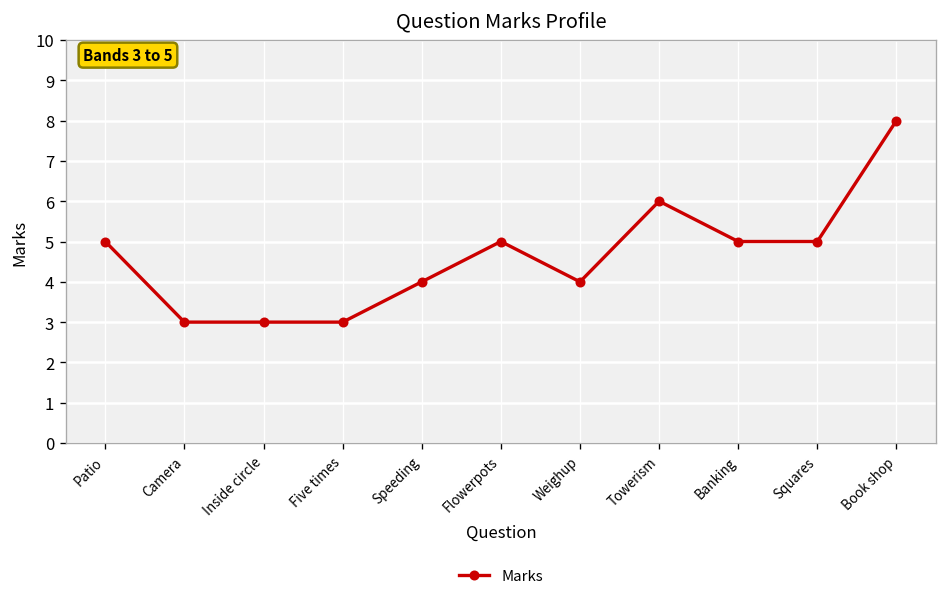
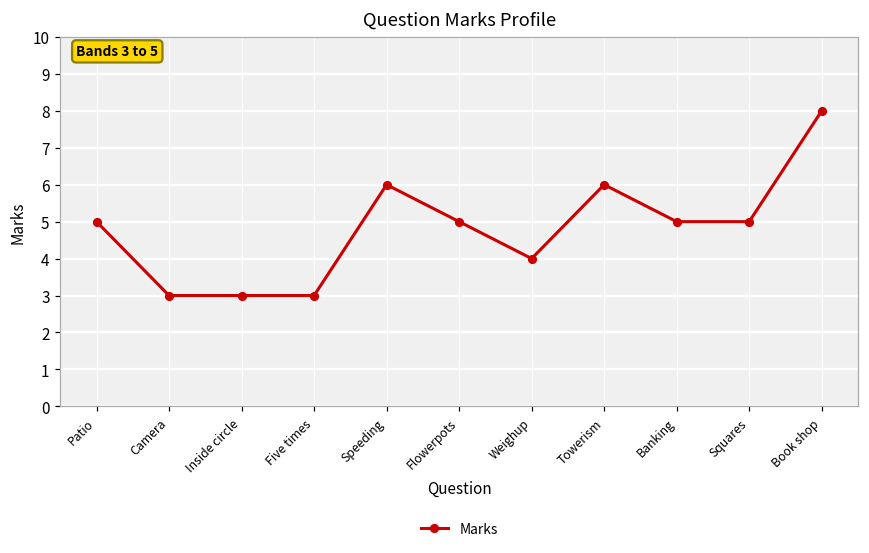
  {
    "Patio": 5,
    "Camera": 3,
    "Inside circle": 3,
    "Five times": 3,
-   "Speeding": 4,
+   "Speeding": 6,
    "Flowerpots": 5,
    "Weighup": 4,
    "Towerism": 6,
    "Banking": 5,
    "Squares": 5,
    "Book shop": 8
  }
